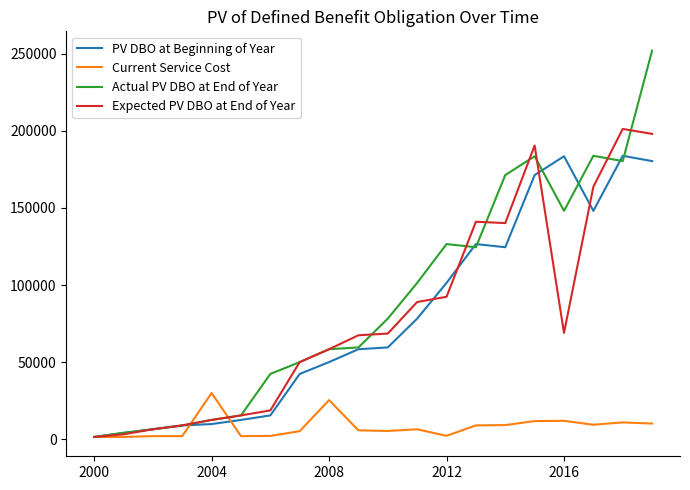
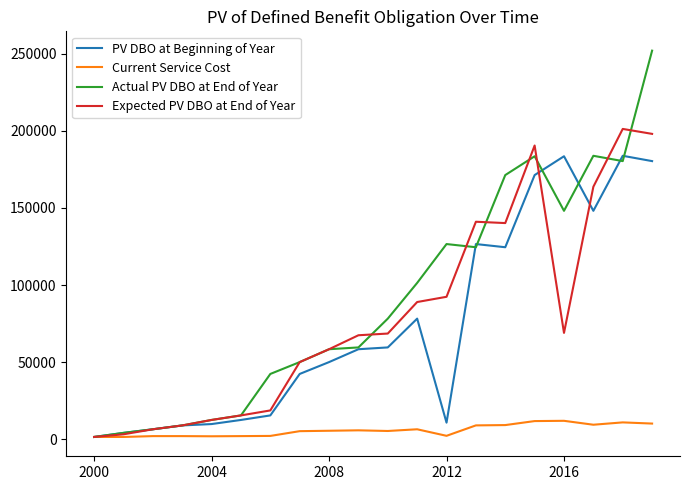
  {
    "PV DBO at Beginning of Year": {
      "2004": 10000,
      "2008": 50000,
-     "2012": 101000,
+     "2012": 11000,
      "2016": 183000
    },
    "Current Service Cost": {
-     "2004": 30000,
-     "2008": 25000,
+     "2004": 2000,
+     "2008": 6000,
      "2012": 2000,
      "2016": 12000
    },
    "Actual PV DBO at End of Year": {
      "2012": 127000,
      "2016": 148000
    },
    "Expected PV DBO at End of Year": {
      "2012": 92000,
      "2016": 69000
    }
  }
